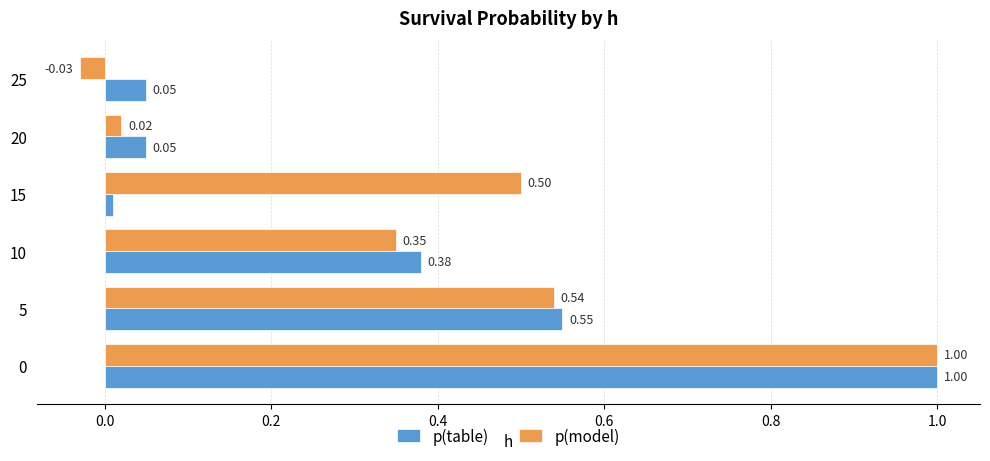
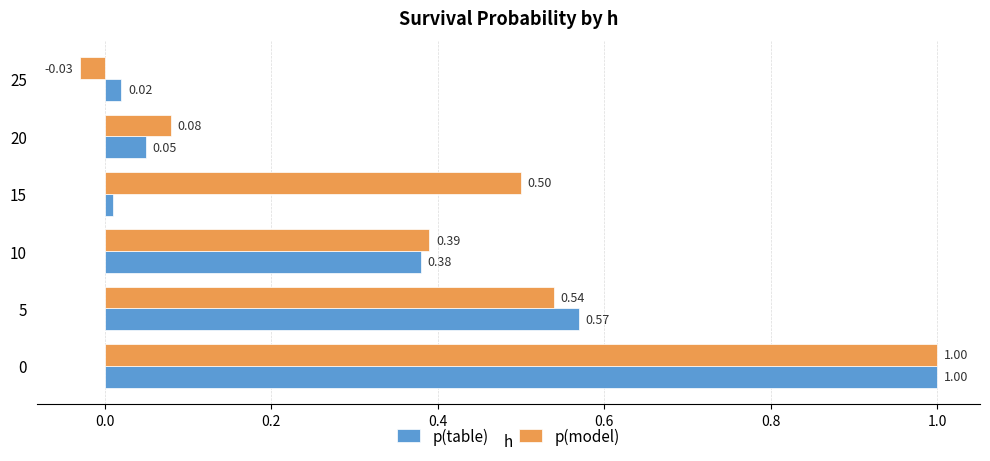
  {
    "p(table)": {
-     "25": 0.05,
+     "25": 0.02,
      "20": 0.05,
      "10": 0.38,
-     "5": 0.55,
+     "5": 0.57,
      "0": 1.00
    },
    "p(model)": {
      "25": -0.03,
-     "20": 0.02,
+     "20": 0.08,
      "15": 0.50,
-     "10": 0.35,
+     "10": 0.39,
      "5": 0.54,
      "0": 1.00
    }
  }
